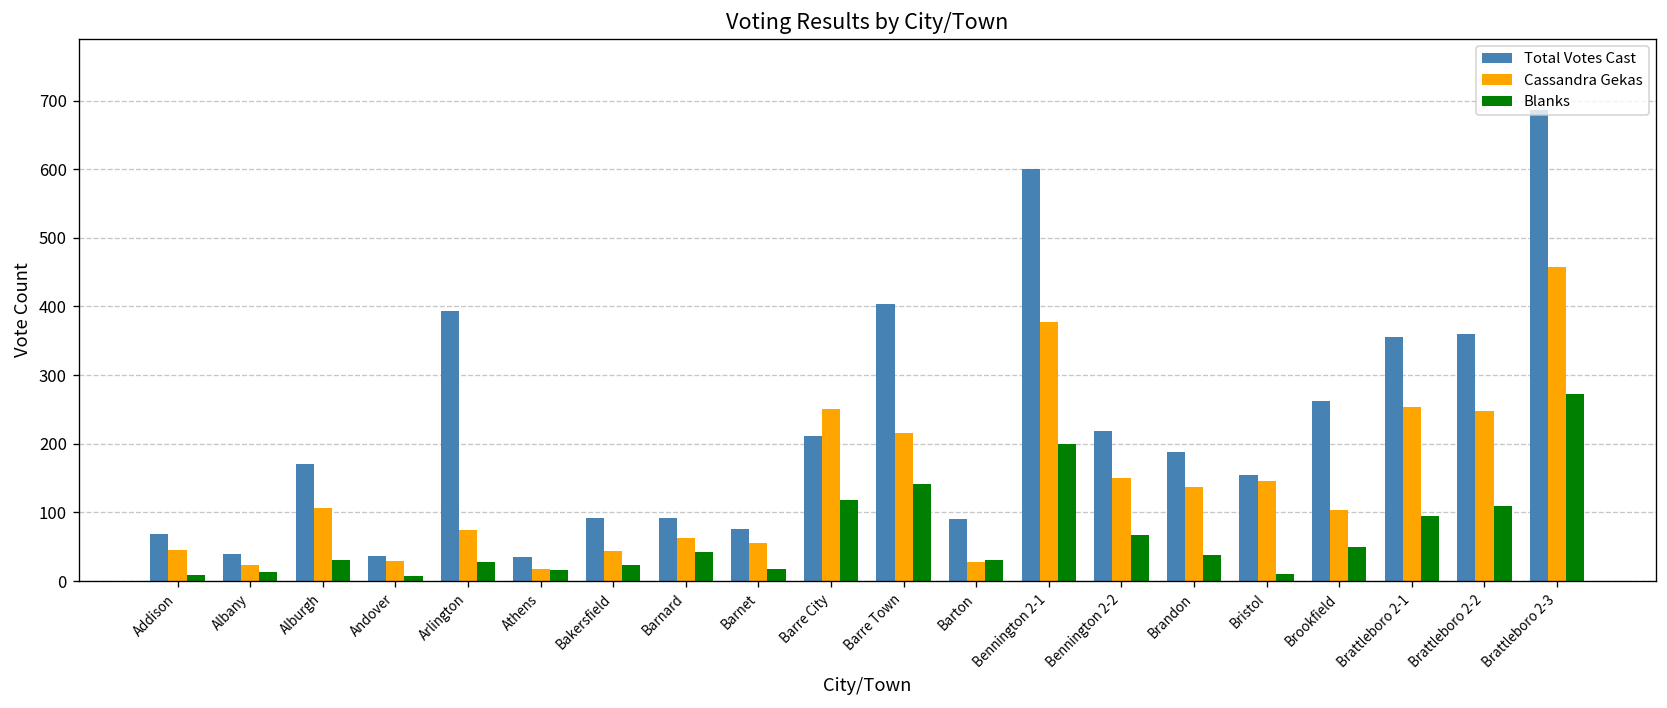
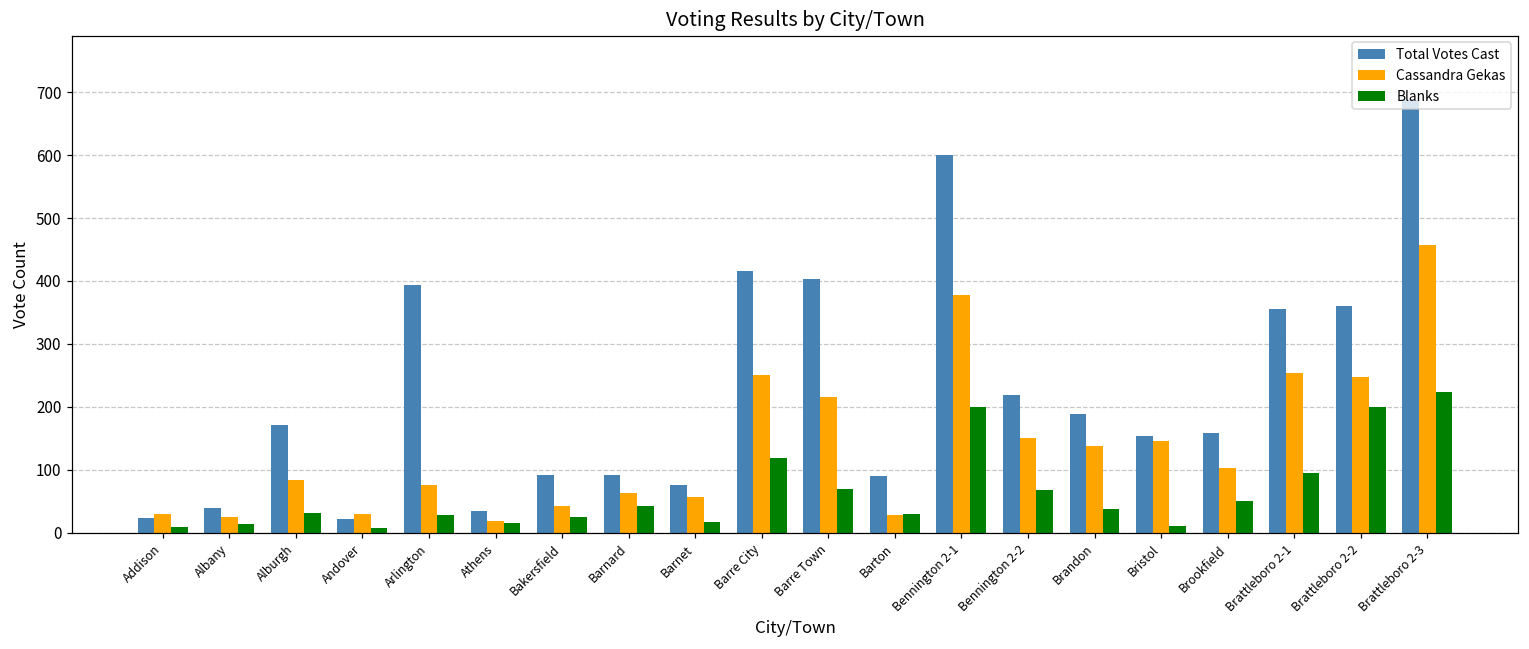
  {
    "Total Votes Cast": {
-     "Addison": 70,
+     "Addison": 20,
      "Albany": 40,
      "Alburgh": 170,
-     "Andover": 40,
+     "Andover": 20,
      "Arlington": 390,
      "Athens": 40,
      "Bakersfield": 90,
      "Barnard": 90,
      "Barnet": 80,
-     "Barre City": 210,
+     "Barre City": 420,
      "Barre Town": 400,
      "Barton": 90,
      "Bennington 2-1": 600,
      "Bennington 2-2": 220,
      "Brandon": 190,
      "Bristol": 150,
-     "Brookfield": 260,
+     "Brookfield": 160,
      "Brattleboro 2-1": 360,
      "Brattleboro 2-2": 360
    },
    "Cassandra Gekas": {
-     "Addison": 50,
+     "Addison": 30,
      "Albany": 20,
-     "Alburgh": 110,
+     "Alburgh": 80,
      "Andover": 30,
      "Arlington": 80,
      "Athens": 20,
      "Bakersfield": 40,
      "Barnard": 60,
      "Barnet": 60,
      "Barre City": 250,
      "Barre Town": 220,
      "Barton": 30,
      "Bennington 2-1": 380,
      "Bennington 2-2": 150,
      "Brandon": 140,
      "Bristol": 150,
      "Brookfield": 100,
      "Brattleboro 2-1": 250,
      "Brattleboro 2-2": 250,
      "Brattleboro 2-3": 460
    },
    "Blanks": {
      "Addison": 10,
      "Albany": 10,
      "Alburgh": 30,
      "Andover": 10,
      "Arlington": 30,
      "Athens": 20,
      "Bakersfield": 20,
      "Barnard": 40,
      "Barnet": 20,
      "Barre City": 120,
-     "Barre Town": 140,
+     "Barre Town": 70,
      "Barton": 30,
      "Bennington 2-1": 200,
      "Bennington 2-2": 70,
      "Brandon": 40,
      "Bristol": 10,
      "Brookfield": 50,
      "Brattleboro 2-1": 100,
-     "Brattleboro 2-2": 110,
-     "Brattleboro 2-3": 270
+     "Brattleboro 2-2": 200,
+     "Brattleboro 2-3": 220
    }
  }
